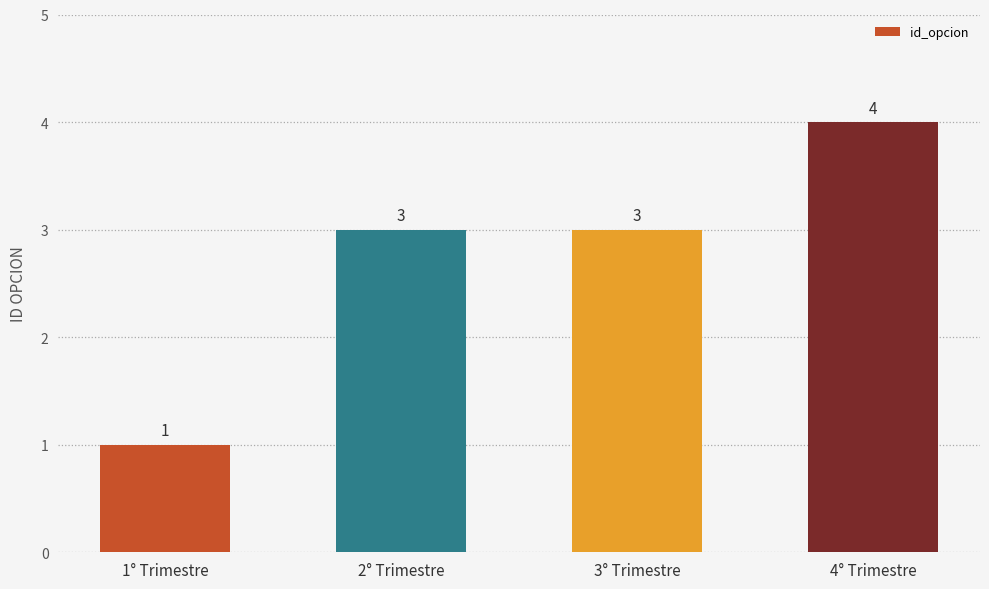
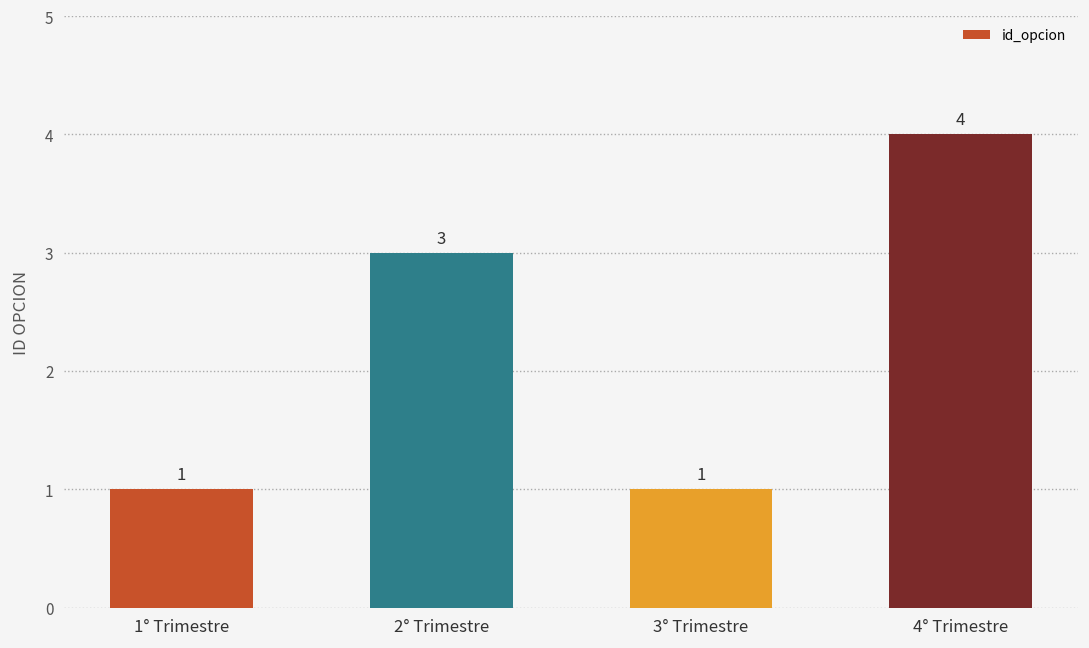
  {
    "1° Trimestre": 1,
    "2° Trimestre": 3,
-   "3° Trimestre": 3,
+   "3° Trimestre": 1,
    "4° Trimestre": 4
  }
